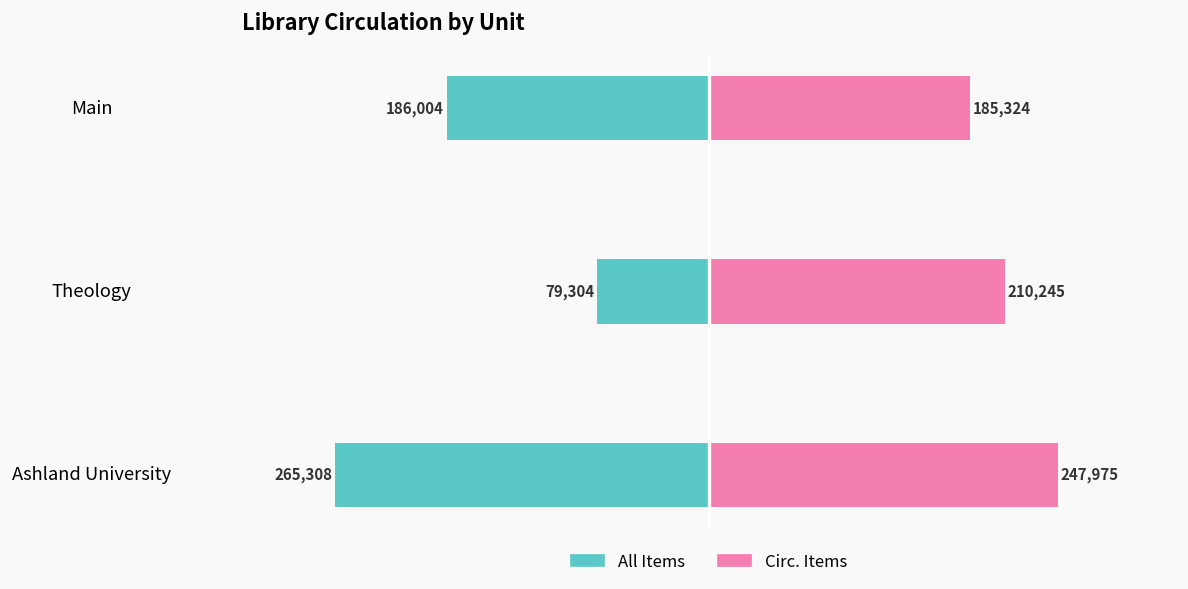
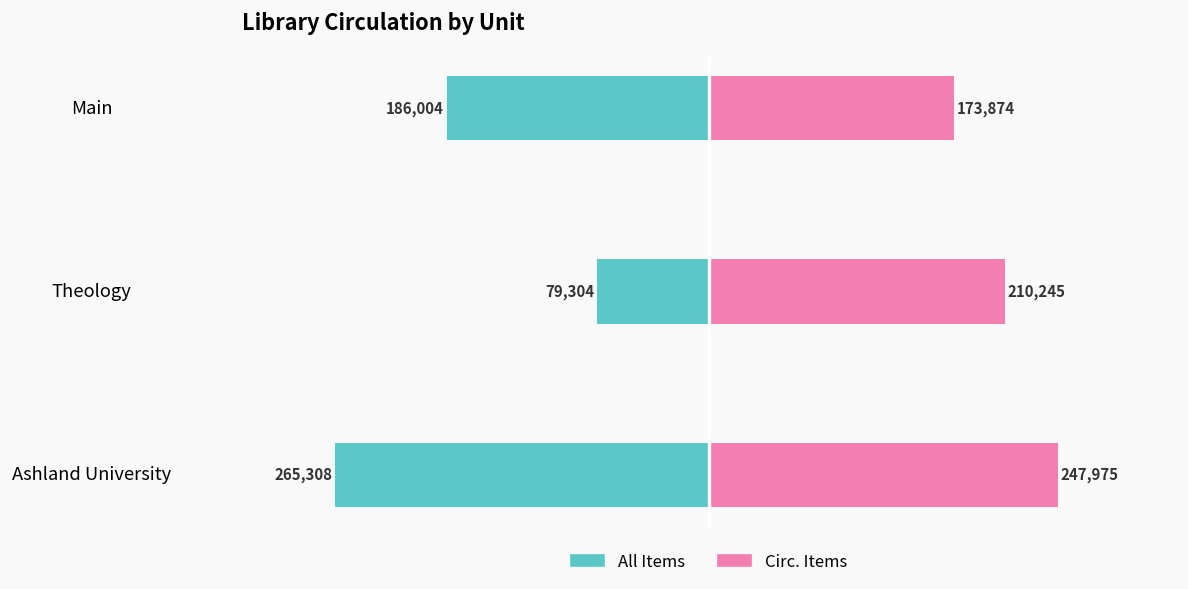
  {
    "Circ. Items": {
-     "Main": "185,324",
+     "Main": "173,874",
      "Theology": "210,245",
      "Ashland University": "247,975"
    }
  }
